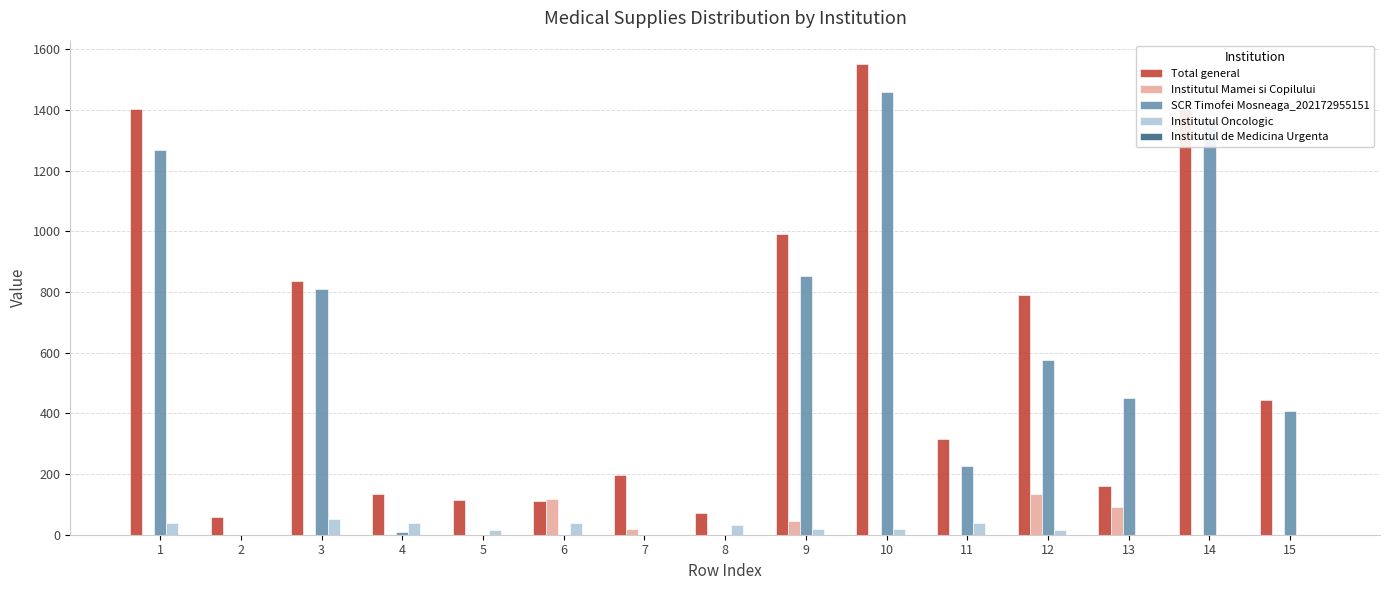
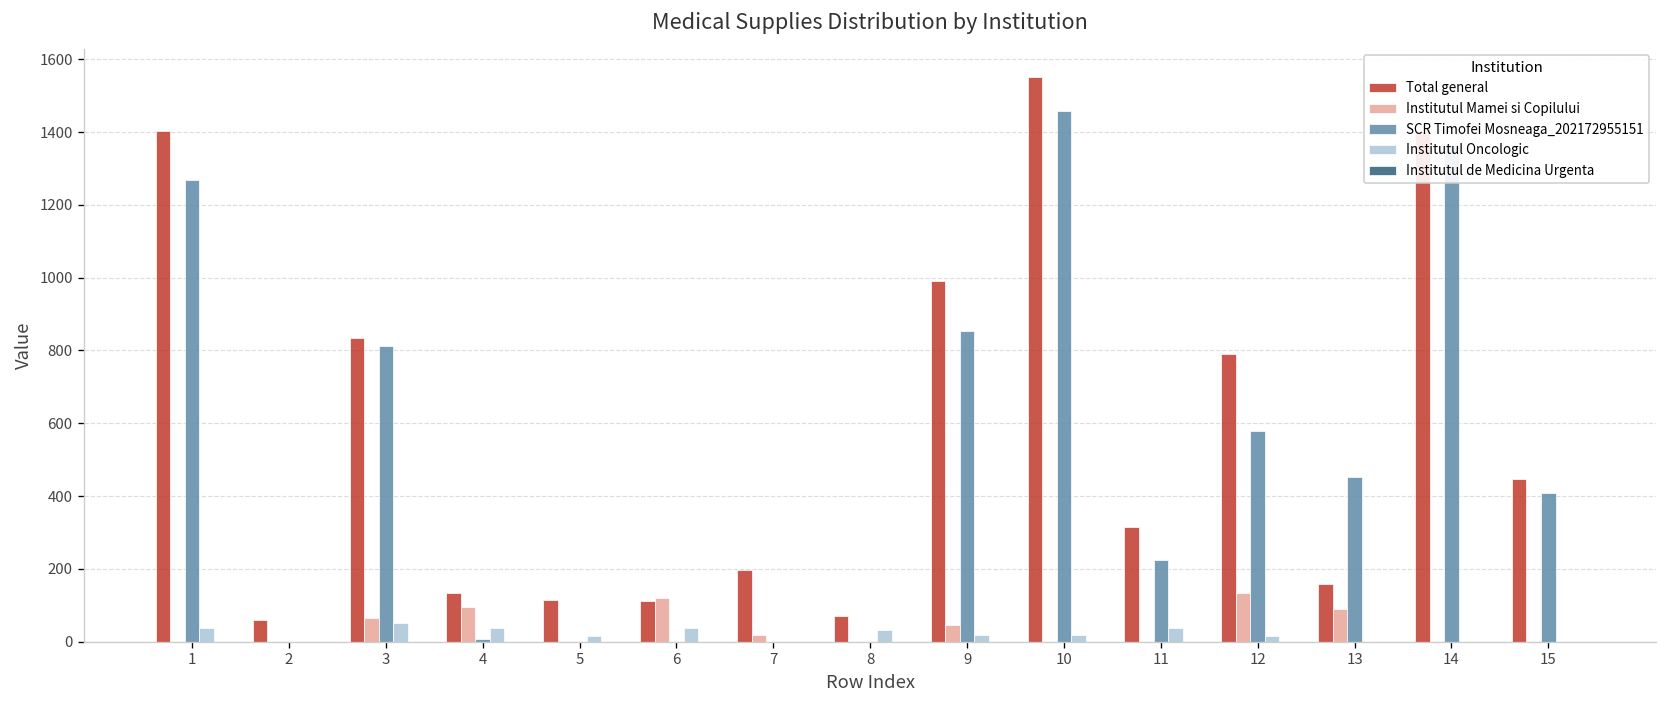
  {
    "Total general": {
      "1": 1400,
      "2": 60,
      "3": 840,
      "4": 130,
      "5": 120,
      "6": 110,
      "7": 200,
      "8": 70,
      "9": 990,
      "10": 1550,
      "11": 320,
      "12": 790,
      "13": 160,
      "15": 450
    },
    "Institutul Mamei si Copilului": {
      "1": 0,
      "2": 0,
-     "3": 0,
-     "4": 0,
+     "3": 70,
+     "4": 100,
      "5": 0,
      "6": 120,
      "7": 20,
      "8": 0,
      "9": 50,
      "10": 0,
      "11": 0,
      "12": 140,
      "13": 90,
      "14": 0,
      "15": 0
    },
    "SCR Timofei Mosneaga_202172955151": {
      "1": 1270,
      "2": 0,
      "3": 810,
      "5": 0,
      "6": 0,
      "7": 0,
      "8": 0,
      "9": 850,
      "10": 1460,
      "11": 230,
      "12": 580,
      "13": 450,
      "15": 410
    },
    "Institutul Oncologic": {
      "1": 40,
      "2": 0,
      "3": 50,
      "4": 40,
      "5": 20,
      "6": 40,
      "7": 0,
      "8": 30,
      "9": 20,
      "10": 20,
      "11": 40,
      "12": 20,
      "13": 0,
      "14": 0,
      "15": 0
    },
    "Institutul de Medicina Urgenta": {
      "1": 0,
      "2": 0,
      "3": 0,
      "4": 0,
      "5": 0,
      "6": 0,
      "7": 0,
      "8": 0,
      "9": 0,
      "10": 0,
      "11": 0,
      "12": 0,
      "13": 0,
      "14": 0,
      "15": 0
    }
  }
